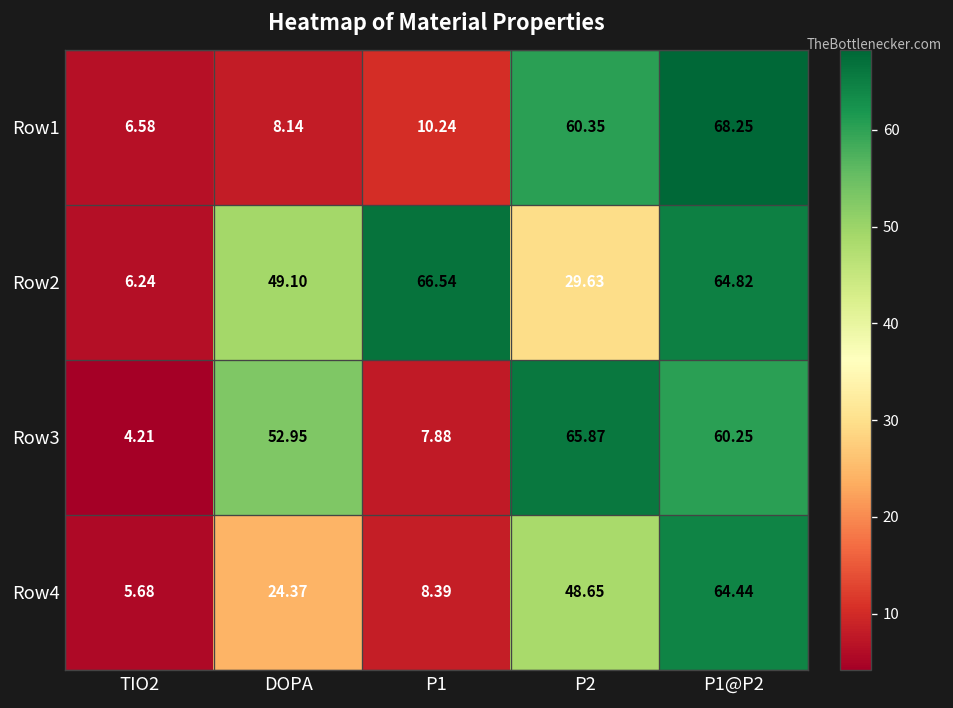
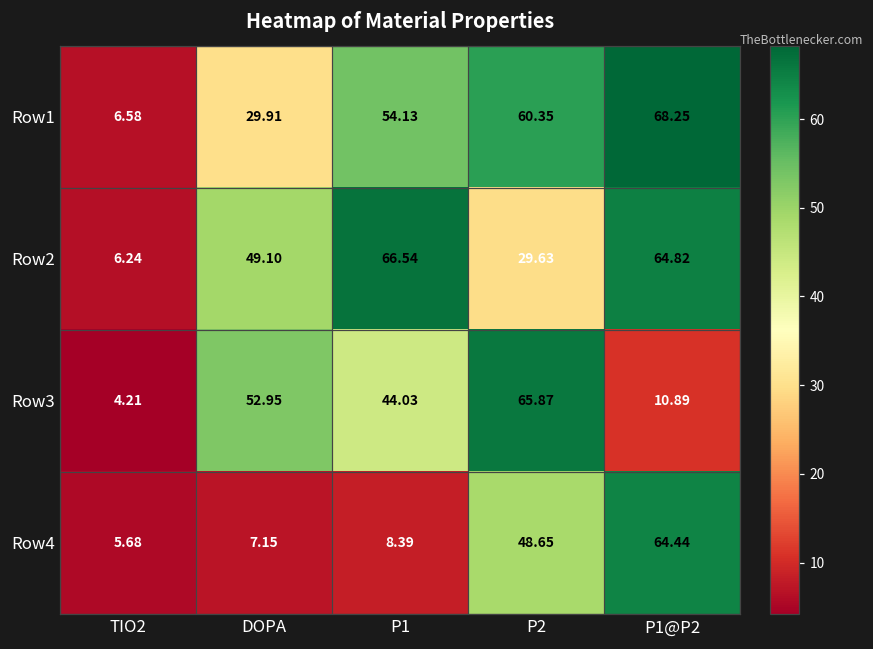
  {
    "Row1": {
      "TIO2": 6.58,
-     "DOPA": 8.14,
-     "P1": 10.24,
+     "DOPA": 29.91,
+     "P1": 54.13,
      "P2": 60.35,
      "P1@P2": 68.25
    },
    "Row2": {
      "TIO2": 6.24,
      "DOPA": 49.10,
      "P1": 66.54,
      "P2": 29.63,
      "P1@P2": 64.82
    },
    "Row3": {
      "TIO2": 4.21,
      "DOPA": 52.95,
-     "P1": 7.88,
+     "P1": 44.03,
      "P2": 65.87,
-     "P1@P2": 60.25
+     "P1@P2": 10.89
    },
    "Row4": {
      "TIO2": 5.68,
-     "DOPA": 24.37,
+     "DOPA": 7.15,
      "P1": 8.39,
      "P2": 48.65,
      "P1@P2": 64.44
    }
  }
